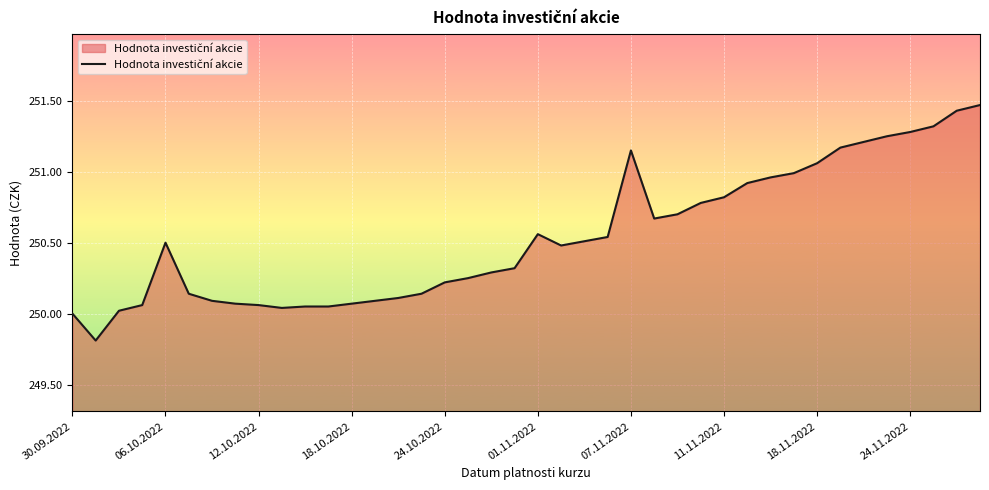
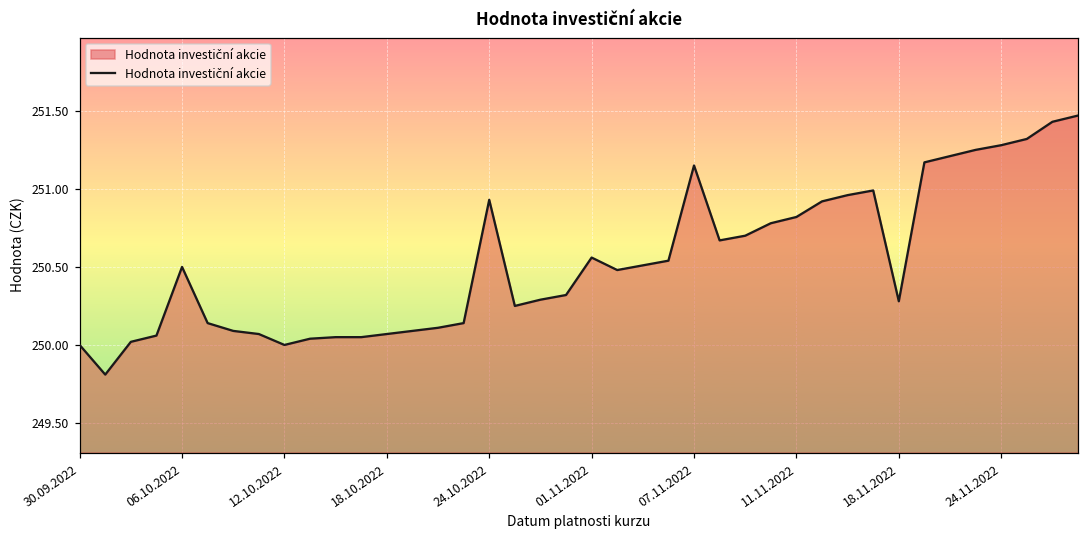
  {
    "30.09.2022": 250.00,
    "06.10.2022": 250.50,
-   "12.10.2022": 250.06,
+   "12.10.2022": 250.00,
    "18.10.2022": 250.07,
-   "24.10.2022": 250.22,
+   "24.10.2022": 250.93,
    "01.11.2022": 250.56,
    "07.11.2022": 251.15,
    "11.11.2022": 250.82,
-   "18.11.2022": 251.06,
+   "18.11.2022": 250.28,
    "24.11.2022": 251.28
  }
